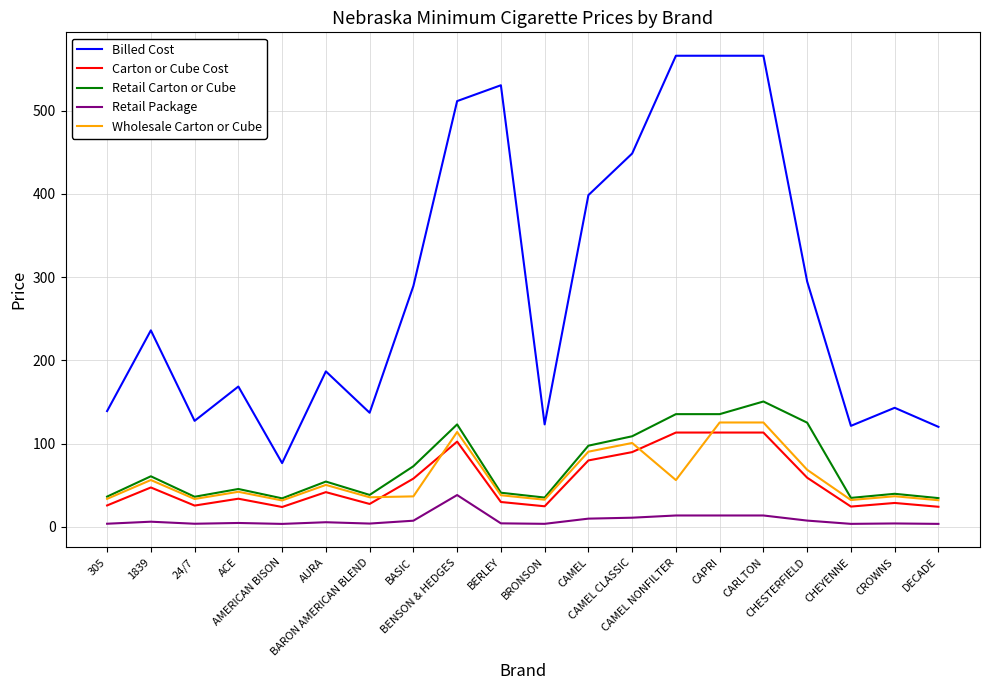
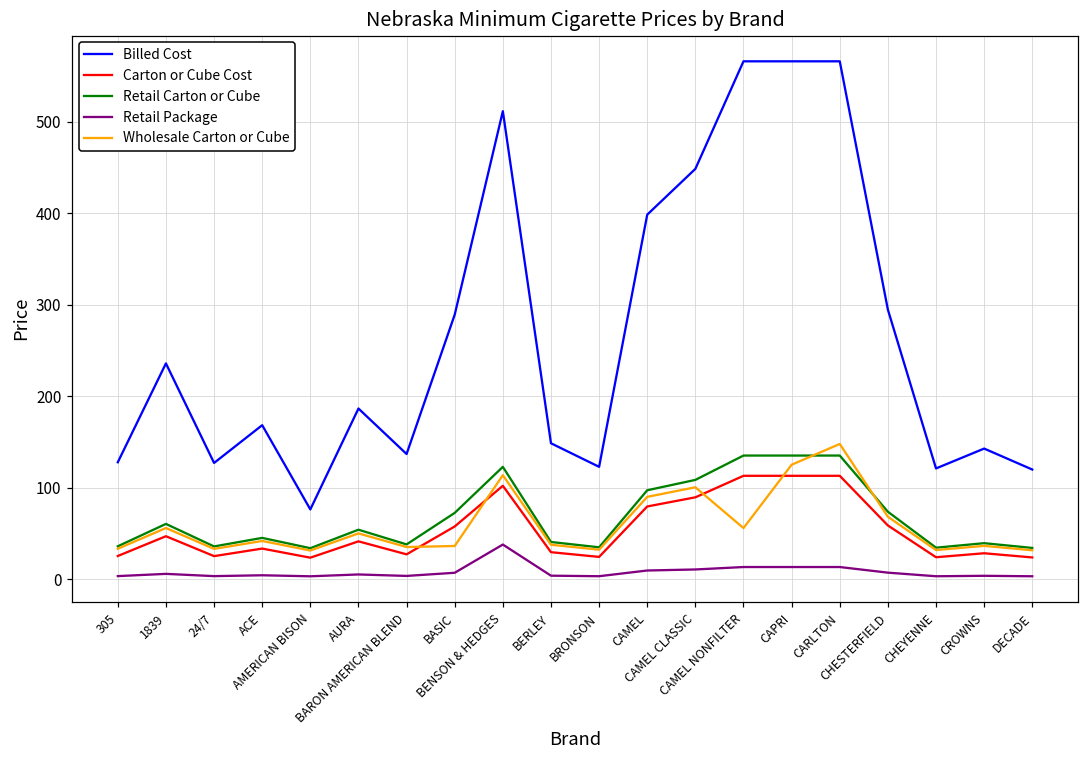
  {
    "Billed Cost": {
-     "305": 140,
+     "305": 130,
      "1839": 240,
      "24/7": 130,
      "ACE": 170,
      "AMERICAN BISON": 80,
      "AURA": 190,
      "BARON AMERICAN BLEND": 140,
      "BASIC": 290,
      "BENSON & HEDGES": 510,
-     "BERLEY": 530,
+     "BERLEY": 150,
      "BRONSON": 120,
      "CAMEL": 400,
      "CAMEL CLASSIC": 450,
      "CAMEL NONFILTER": 570,
      "CAPRI": 570,
      "CARLTON": 570,
      "CHESTERFIELD": 290,
      "CHEYENNE": 120,
      "CROWNS": 140,
      "DECADE": 120
    },
    "Carton or Cube Cost": {
      "305": 30,
      "1839": 50,
      "24/7": 30,
      "ACE": 30,
      "AMERICAN BISON": 20,
      "AURA": 40,
      "BARON AMERICAN BLEND": 30,
      "BASIC": 60,
      "BENSON & HEDGES": 100,
      "BERLEY": 30,
      "BRONSON": 20,
      "CAMEL": 80,
      "CAMEL CLASSIC": 90,
      "CAMEL NONFILTER": 110,
      "CAPRI": 110,
      "CARLTON": 110,
      "CHESTERFIELD": 60,
      "CHEYENNE": 20,
      "CROWNS": 30,
      "DECADE": 20
    },
    "Retail Carton or Cube": {
      "1839": 60,
      "ACE": 50,
      "AURA": 50,
      "BASIC": 70,
      "BENSON & HEDGES": 120,
      "CAMEL": 100,
      "CAMEL CLASSIC": 110,
      "CAMEL NONFILTER": 140,
      "CAPRI": 140,
-     "CARLTON": 150,
-     "CHESTERFIELD": 130
+     "CARLTON": 140,
+     "CHESTERFIELD": 70
    },
    "Retail Package": {
      "305": 0,
      "1839": 10,
      "24/7": 0,
      "ACE": 0,
      "AMERICAN BISON": 0,
      "AURA": 10,
      "BARON AMERICAN BLEND": 0,
      "BASIC": 10,
      "BENSON & HEDGES": 40,
      "BERLEY": 0,
      "BRONSON": 0,
      "CAMEL": 10,
      "CAMEL CLASSIC": 10,
      "CAMEL NONFILTER": 10,
      "CAPRI": 10,
      "CARLTON": 10,
      "CHESTERFIELD": 10,
      "CHEYENNE": 0,
      "CROWNS": 0,
      "DECADE": 0
    },
    "Wholesale Carton or Cube": {
      "1839": 60,
      "ACE": 40,
      "AURA": 50,
      "BASIC": 40,
      "BENSON & HEDGES": 110,
      "CAMEL": 90,
      "CAMEL CLASSIC": 100,
      "CAMEL NONFILTER": 60,
      "CAPRI": 130,
-     "CARLTON": 130,
+     "CARLTON": 150,
      "CHESTERFIELD": 70
    }
  }
